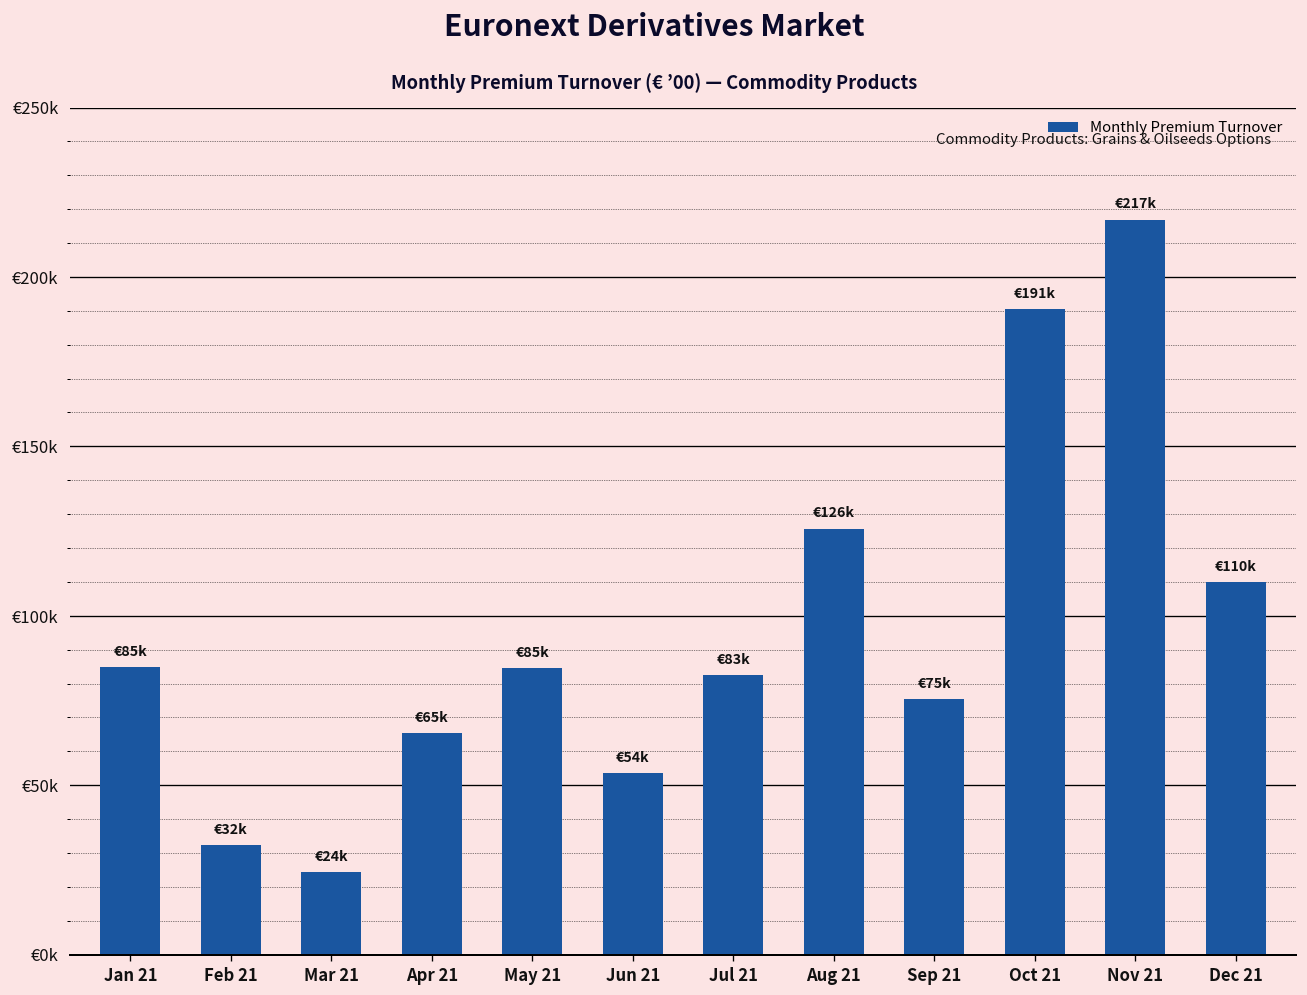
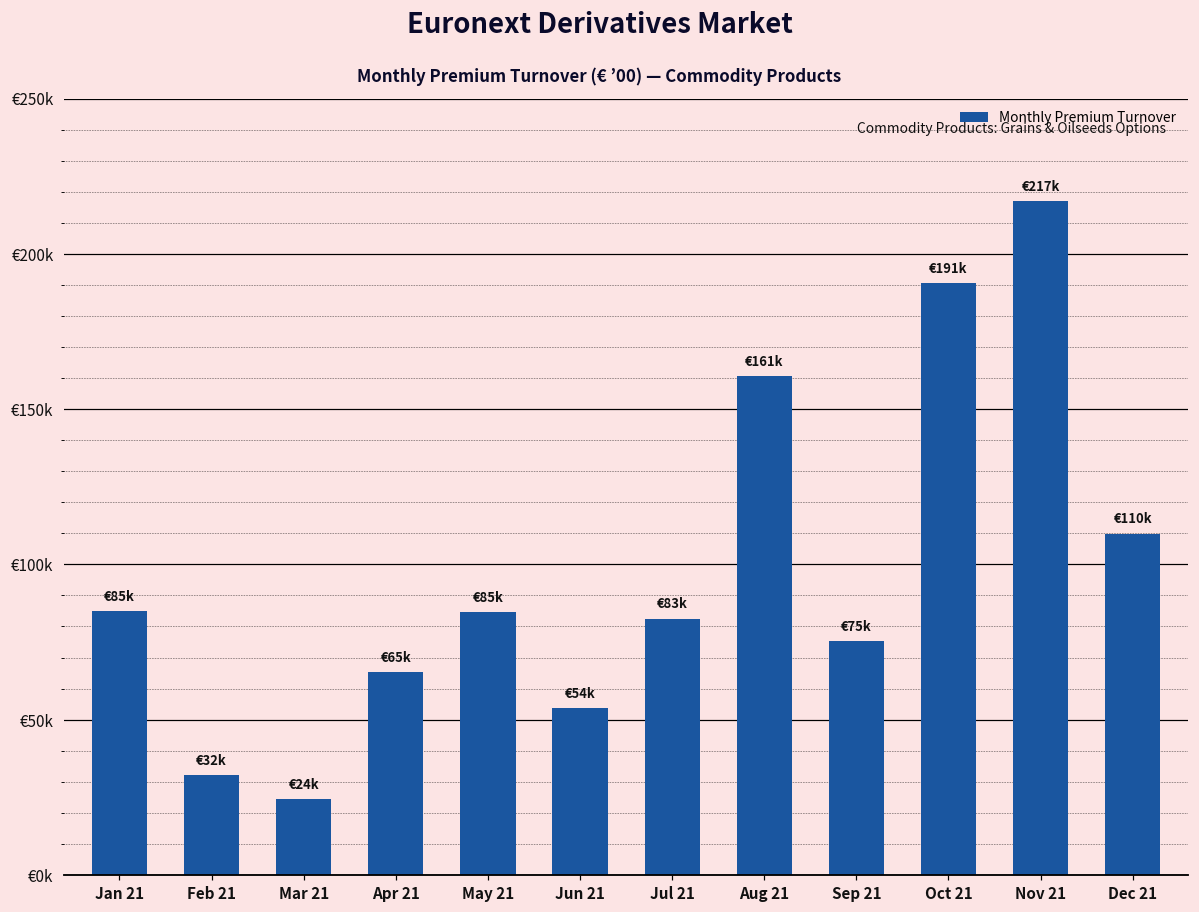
  {
    "Jan 21": "€85k",
    "Feb 21": "€32k",
    "Mar 21": "€24k",
    "Apr 21": "€65k",
    "May 21": "€85k",
    "Jun 21": "€54k",
    "Jul 21": "€83k",
-   "Aug 21": "€126k",
+   "Aug 21": "€161k",
    "Sep 21": "€75k",
    "Oct 21": "€191k",
    "Nov 21": "€217k",
    "Dec 21": "€110k"
  }
